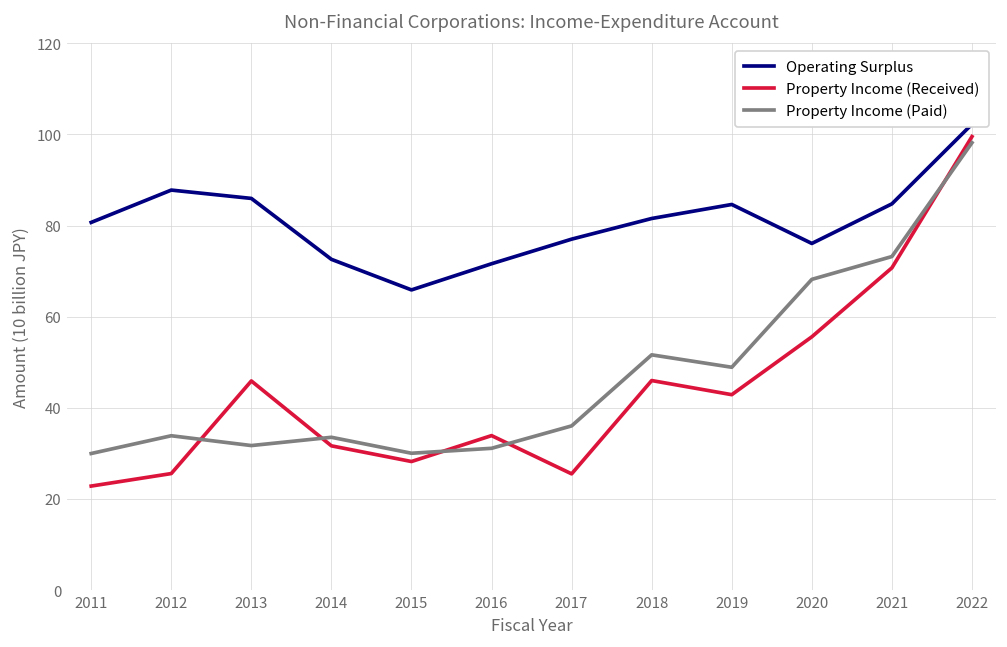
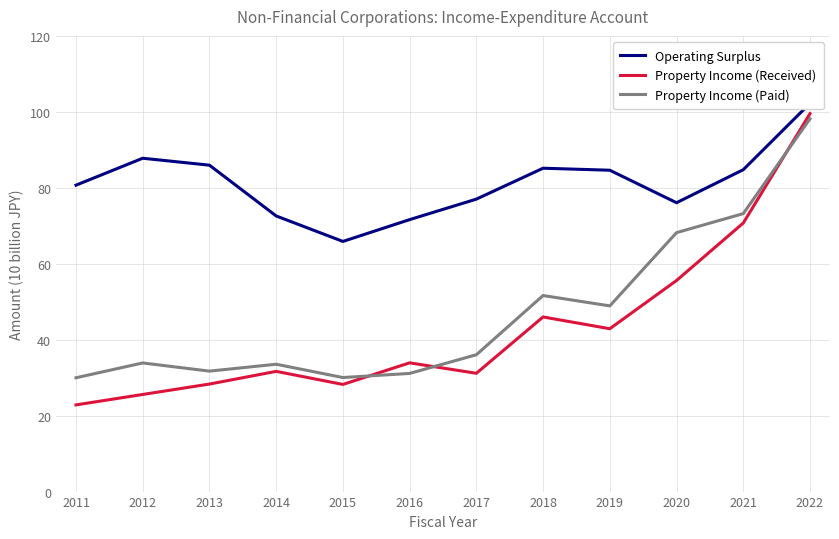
  {
    "Operating Surplus": {
      "2011": 81,
      "2012": 88,
      "2013": 86,
      "2014": 73,
      "2015": 66,
      "2016": 72,
      "2017": 77,
-     "2018": 82,
+     "2018": 85,
      "2019": 85,
      "2020": 76,
      "2021": 85
    },
    "Property Income (Received)": {
      "2011": 23,
      "2012": 26,
-     "2013": 46,
+     "2013": 28,
      "2014": 32,
      "2015": 28,
      "2016": 34,
-     "2017": 26,
+     "2017": 31,
      "2018": 46,
      "2019": 43,
      "2020": 56,
      "2021": 71,
      "2022": 100
    },
    "Property Income (Paid)": {
      "2011": 30,
      "2012": 34,
      "2013": 32,
      "2014": 34,
      "2015": 30,
      "2016": 31,
      "2017": 36,
      "2018": 52,
      "2019": 49,
      "2020": 68,
      "2021": 73,
      "2022": 98
    }
  }
